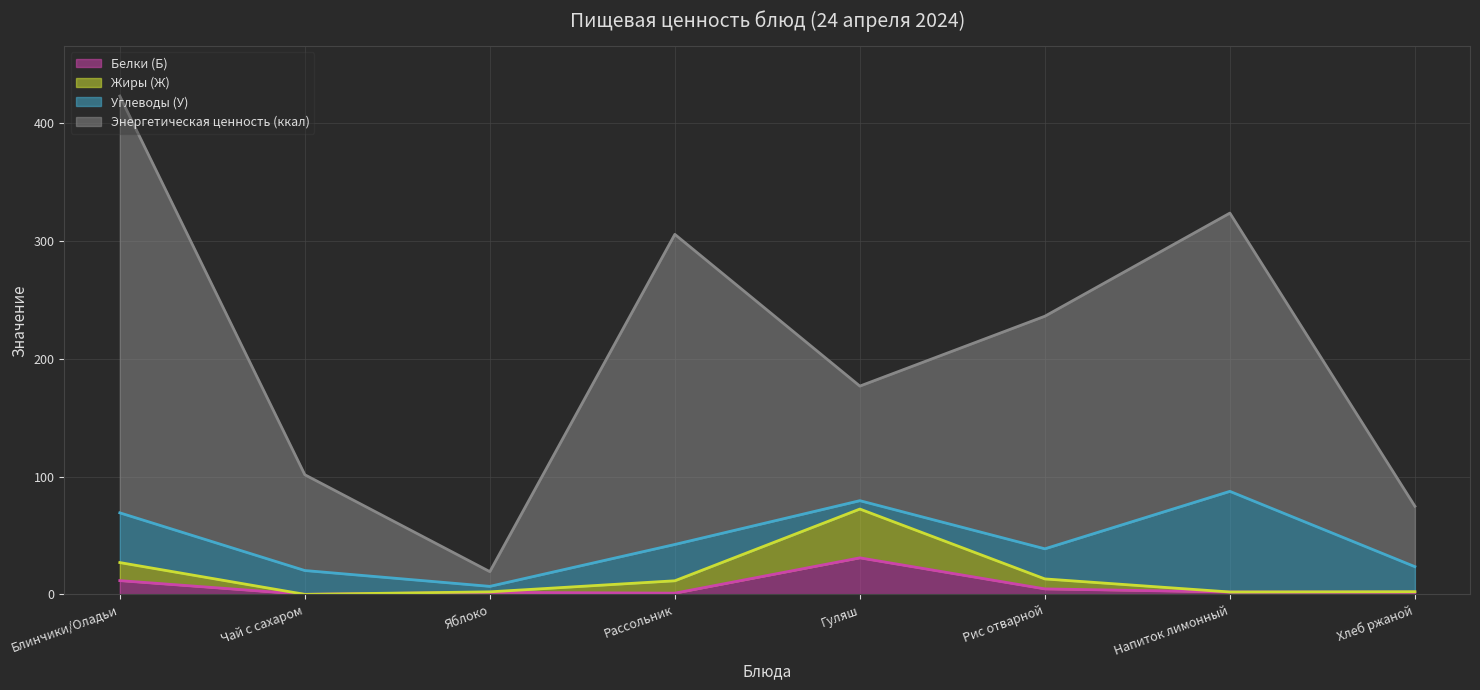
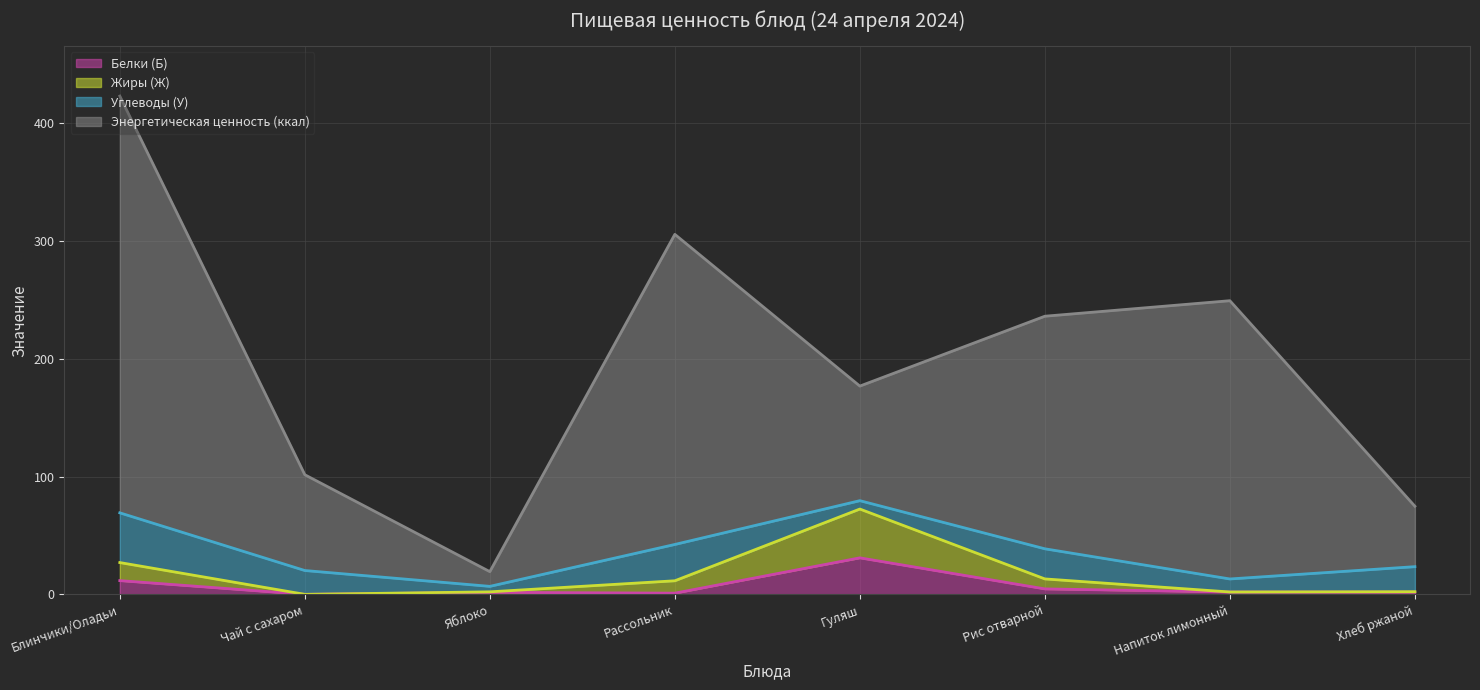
  {
    "Белки (Б)": {
      "Блинчики/Оладьи": 12,
      "Рассольник": 1,
      "Гуляш": 31,
      "Рис отварной": 5
    },
    "Жиры (Ж)": {
      "Блинчики/Оладьи": 15,
      "Рассольник": 11,
      "Гуляш": 41,
      "Рис отварной": 8
    },
    "Углеводы (У)": {
      "Блинчики/Оладьи": 42,
      "Чай с сахаром": 20,
      "Яблоко": 5,
      "Рассольник": 31,
      "Гуляш": 7,
      "Рис отварной": 26,
-     "Напиток лимонный": 85,
+     "Напиток лимонный": 11,
      "Хлеб ржаной": 21
    },
    "Энергетическая ценность (ккал)": {
      "Чай с сахаром": 81,
      "Яблоко": 12,
      "Рассольник": 263,
      "Гуляш": 97,
      "Рис отварной": 197,
      "Напиток лимонный": 236,
      "Хлеб ржаной": 51
    }
  }
